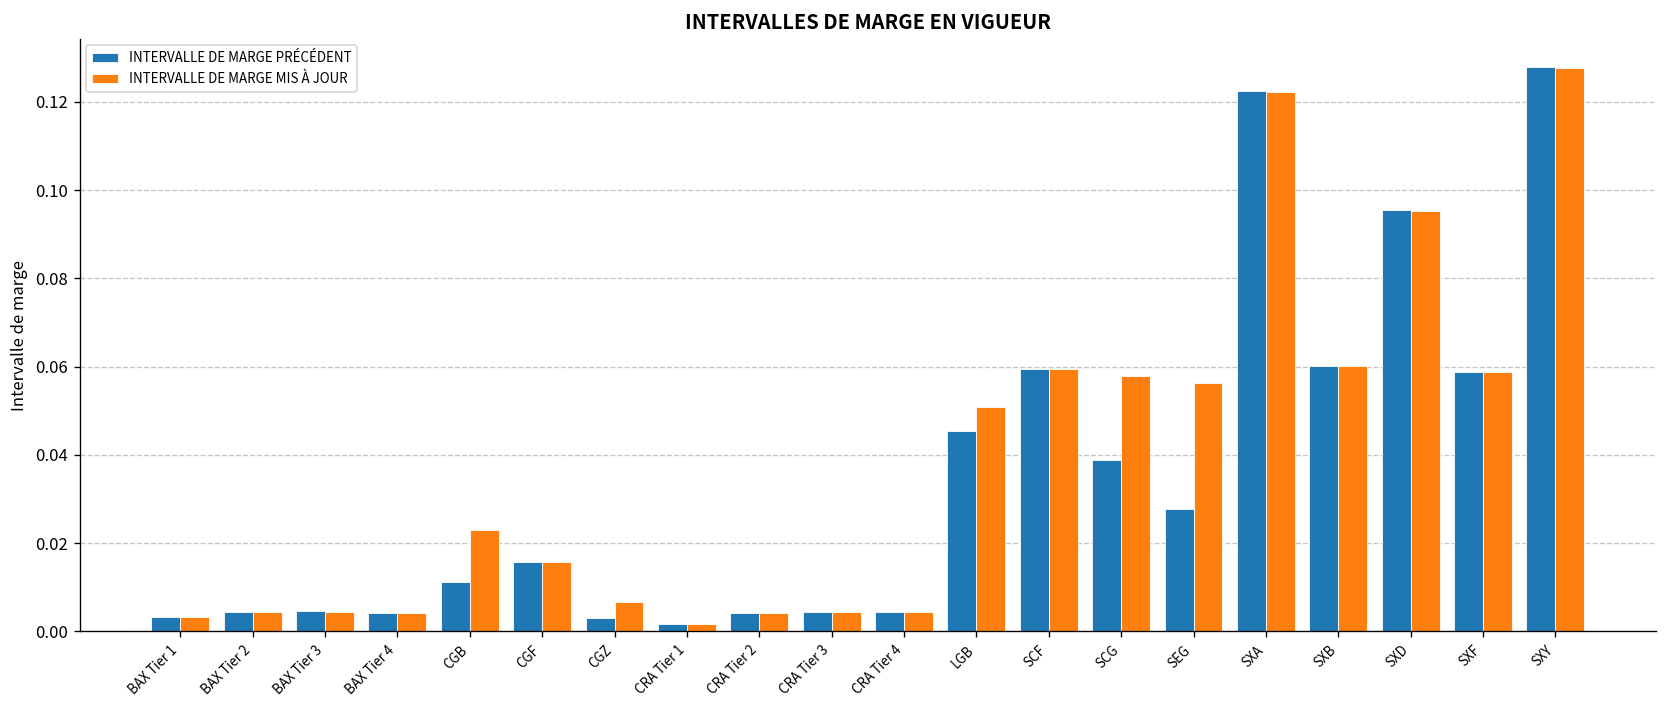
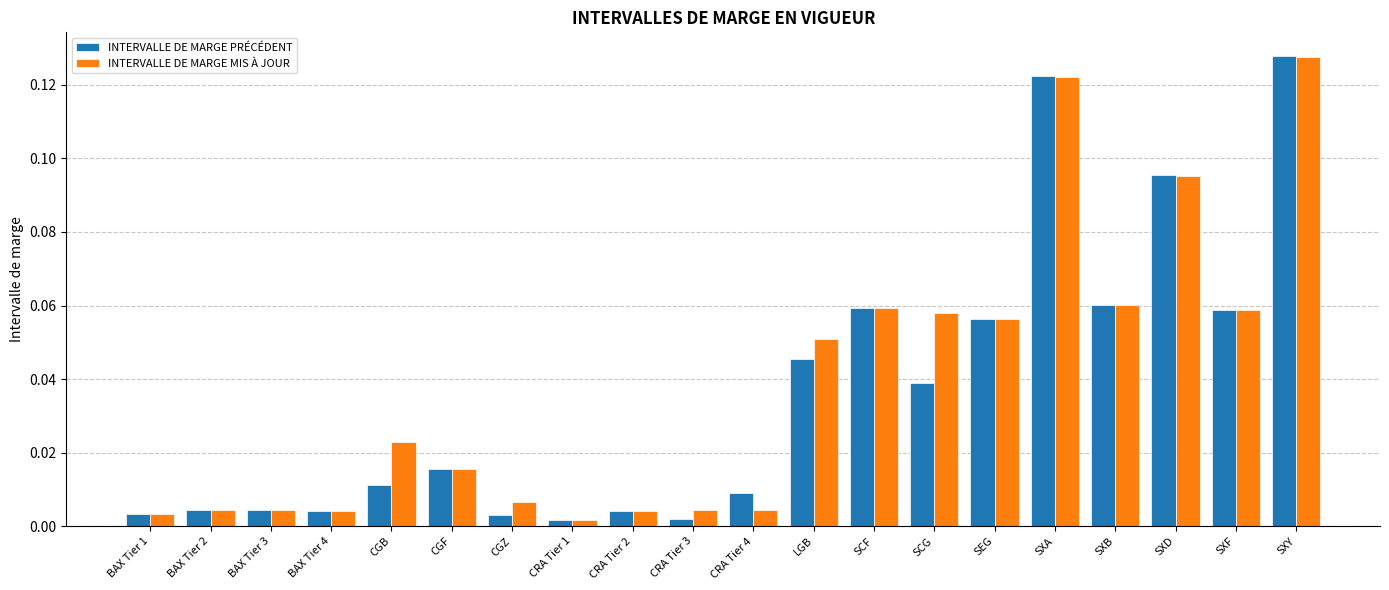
  {
    "INTERVALLE DE MARGE PRÉCÉDENT": {
      "BAX Tier 1": 0.003,
      "BAX Tier 2": 0.004,
      "BAX Tier 3": 0.005,
      "BAX Tier 4": 0.004,
      "CGB": 0.011,
      "CGF": 0.016,
      "CGZ": 0.003,
      "CRA Tier 1": 0.002,
      "CRA Tier 2": 0.004,
-     "CRA Tier 3": 0.004,
-     "CRA Tier 4": 0.004,
+     "CRA Tier 3": 0.002,
+     "CRA Tier 4": 0.009,
      "LGB": 0.045,
      "SCF": 0.059,
      "SCG": 0.039,
-     "SEG": 0.028,
+     "SEG": 0.056,
      "SXA": 0.122,
      "SXB": 0.060,
      "SXD": 0.095,
      "SXF": 0.059,
      "SXY": 0.128
    },
    "INTERVALLE DE MARGE MIS À JOUR": {
      "BAX Tier 1": 0.003,
      "BAX Tier 2": 0.004,
      "BAX Tier 3": 0.005,
      "BAX Tier 4": 0.004,
      "CGB": 0.023,
      "CGF": 0.016,
      "CGZ": 0.007,
      "CRA Tier 1": 0.002,
      "CRA Tier 2": 0.004,
      "CRA Tier 3": 0.004,
      "CRA Tier 4": 0.004,
      "LGB": 0.051,
      "SCF": 0.059,
      "SCG": 0.058,
      "SEG": 0.056,
      "SXA": 0.122,
      "SXB": 0.060,
      "SXD": 0.095,
      "SXF": 0.059,
      "SXY": 0.128
    }
  }
